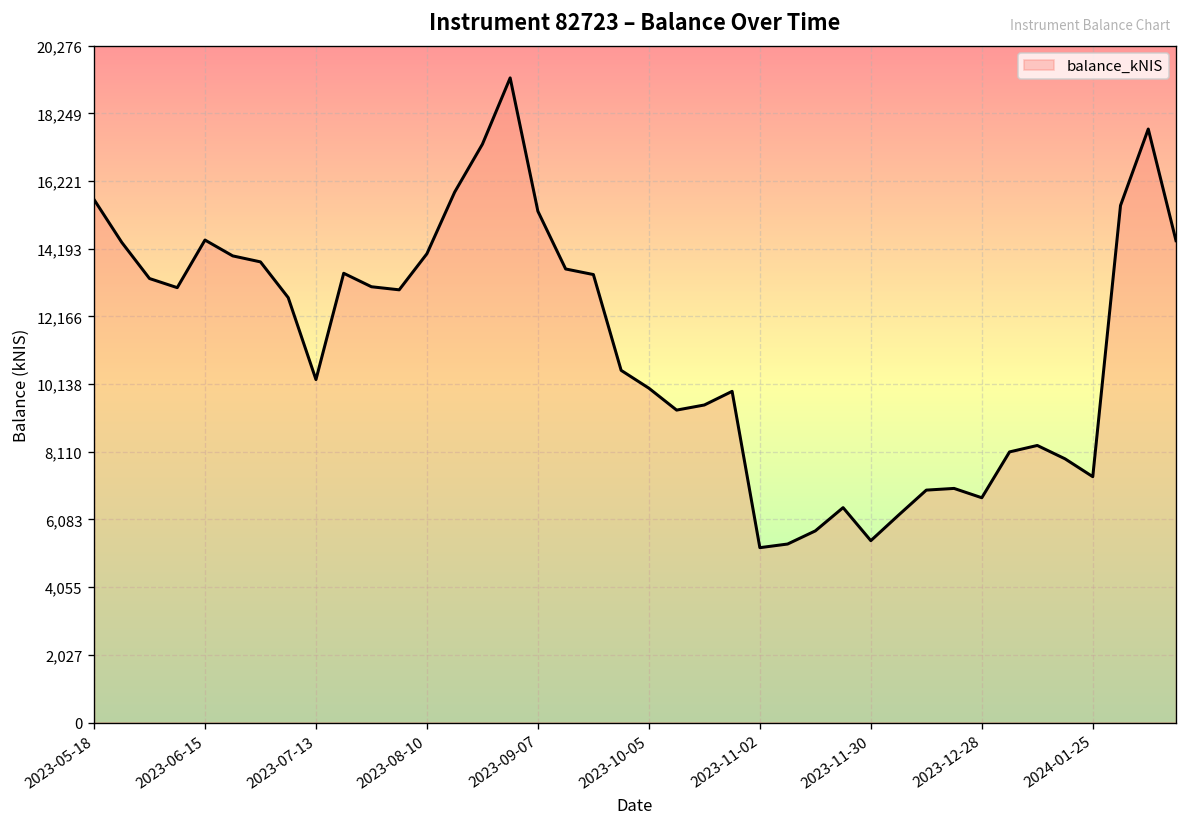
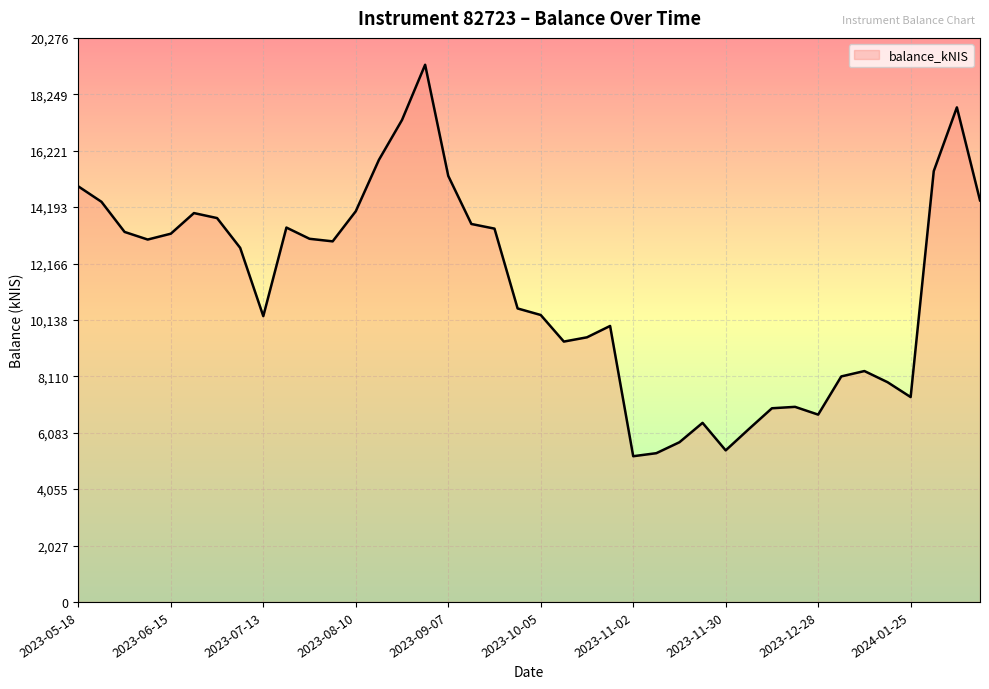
  {
-   "2023-05-18": "15,700",
-   "2023-06-15": "14,500",
+   "2023-05-18": "14,900",
+   "2023-06-15": "13,200",
    "2023-07-13": "10,300",
    "2023-08-10": "14,000",
    "2023-09-07": "15,300",
-   "2023-10-05": "10,000",
+   "2023-10-05": "10,300",
    "2023-11-02": "5,200",
    "2023-11-30": "5,400",
    "2023-12-28": "6,700",
    "2024-01-25": "7,400"
  }
